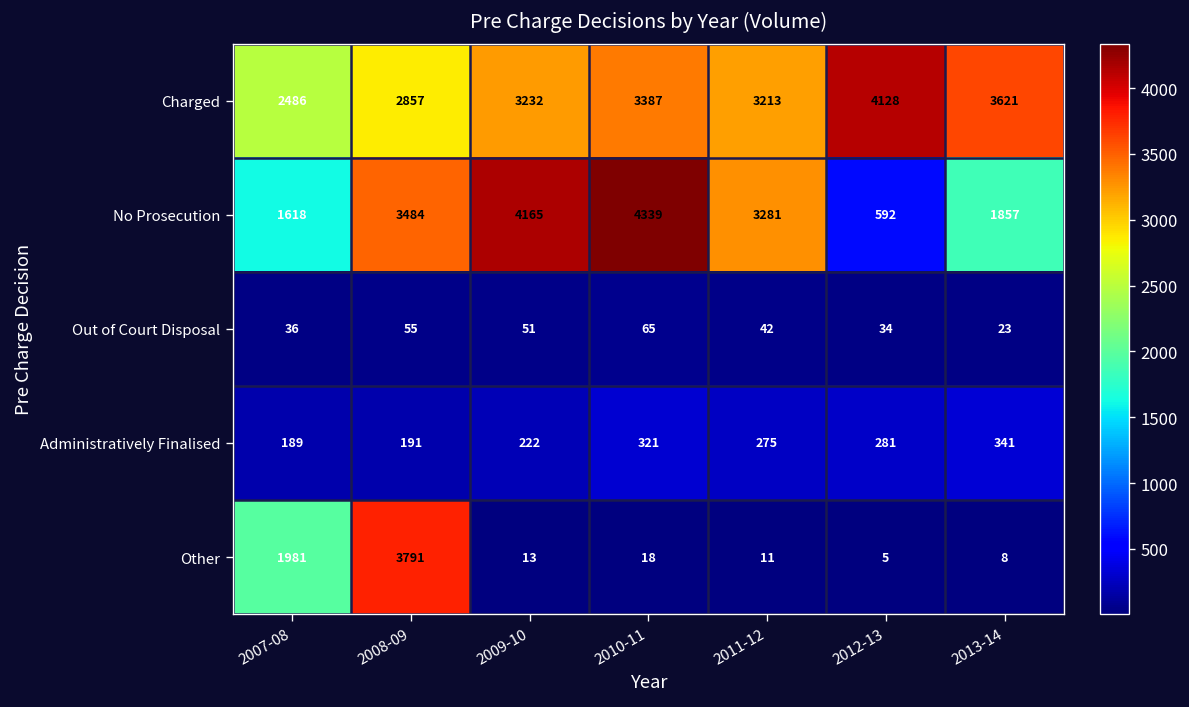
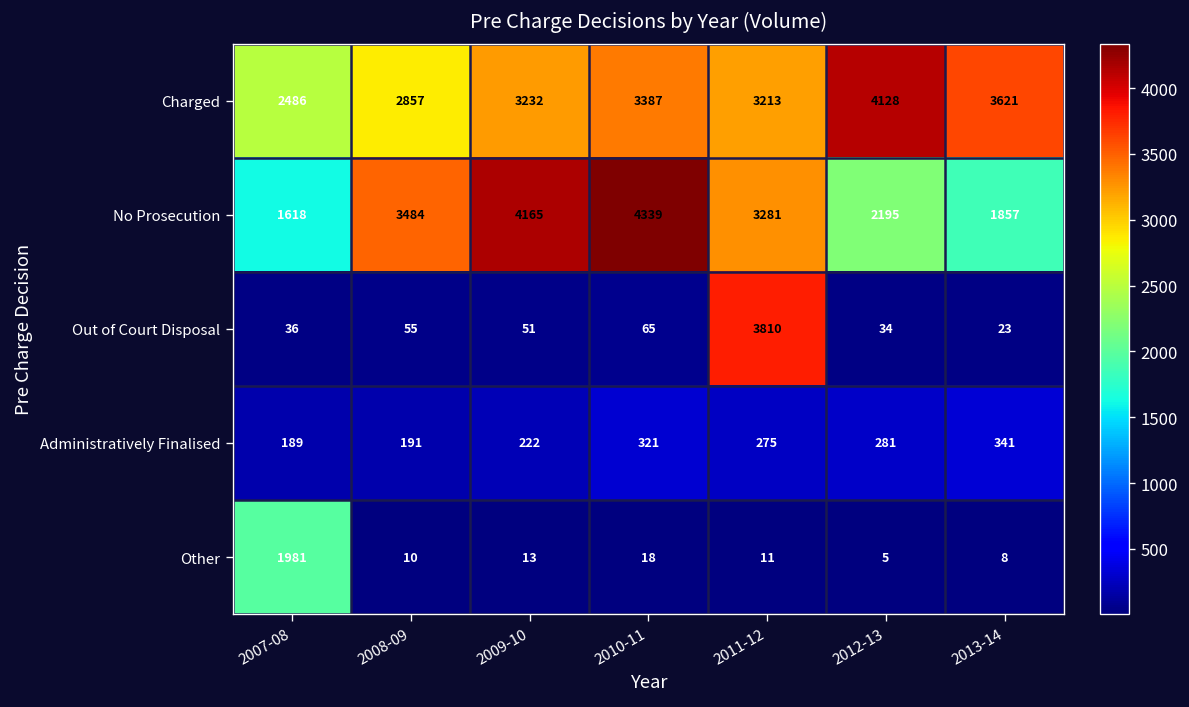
  {
    "Charged": {
      "2007-08": 2486,
      "2008-09": 2857,
      "2009-10": 3232,
      "2010-11": 3387,
      "2011-12": 3213,
      "2012-13": 4128,
      "2013-14": 3621
    },
    "No Prosecution": {
      "2007-08": 1618,
      "2008-09": 3484,
      "2009-10": 4165,
      "2010-11": 4339,
      "2011-12": 3281,
-     "2012-13": 592,
+     "2012-13": 2195,
      "2013-14": 1857
    },
    "Out of Court Disposal": {
      "2007-08": 36,
      "2008-09": 55,
      "2009-10": 51,
      "2010-11": 65,
-     "2011-12": 42,
+     "2011-12": 3810,
      "2012-13": 34,
      "2013-14": 23
    },
    "Administratively Finalised": {
      "2007-08": 189,
      "2008-09": 191,
      "2009-10": 222,
      "2010-11": 321,
      "2011-12": 275,
      "2012-13": 281,
      "2013-14": 341
    },
    "Other": {
      "2007-08": 1981,
-     "2008-09": 3791,
+     "2008-09": 10,
      "2009-10": 13,
      "2010-11": 18,
      "2011-12": 11,
      "2012-13": 5,
      "2013-14": 8
    }
  }
